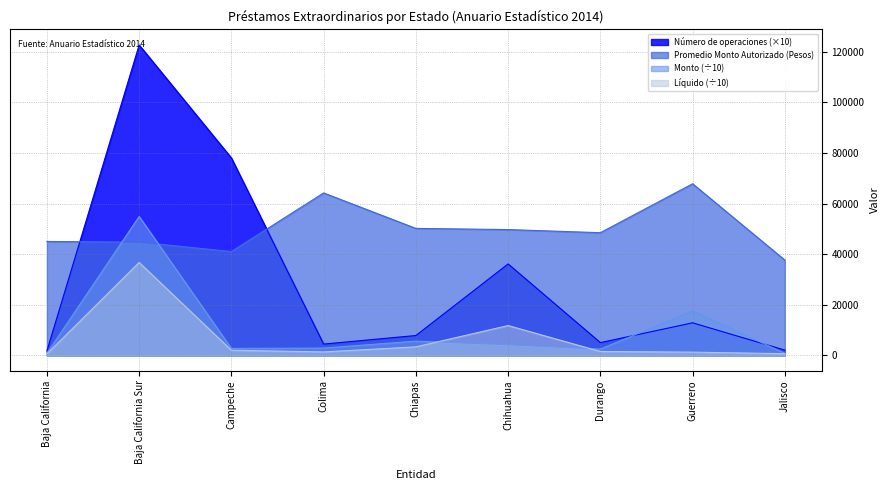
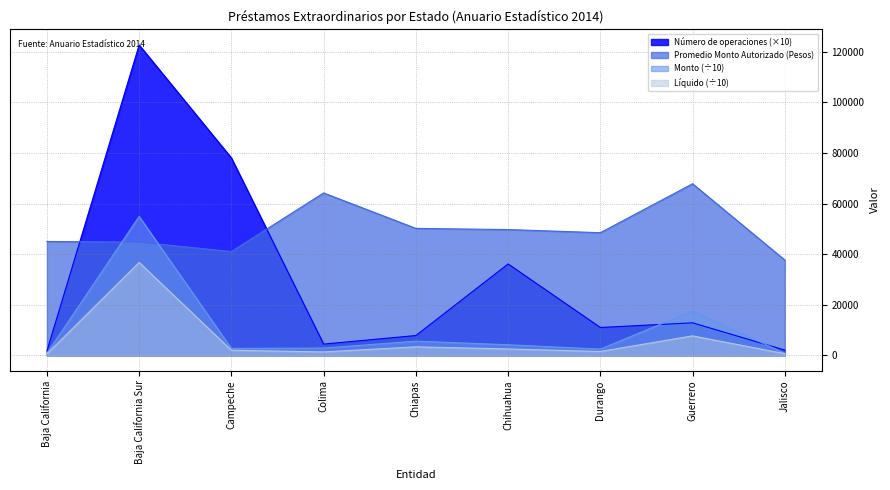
  {
    "Número de operaciones (×10)": {
      "Campeche": 78000,
      "Colima": 4000,
      "Chiapas": 8000,
      "Chihuahua": 36000,
-     "Durango": 5000,
+     "Durango": 11000,
      "Guerrero": 13000,
      "Jalisco": 2000
    },
    "Líquido (÷10)": {
      "Baja California Sur": 37000,
      "Colima": 1000,
      "Chiapas": 3000,
-     "Chihuahua": 12000,
-     "Guerrero": 1000
+     "Chihuahua": 2000,
+     "Guerrero": 8000
    }
  }
